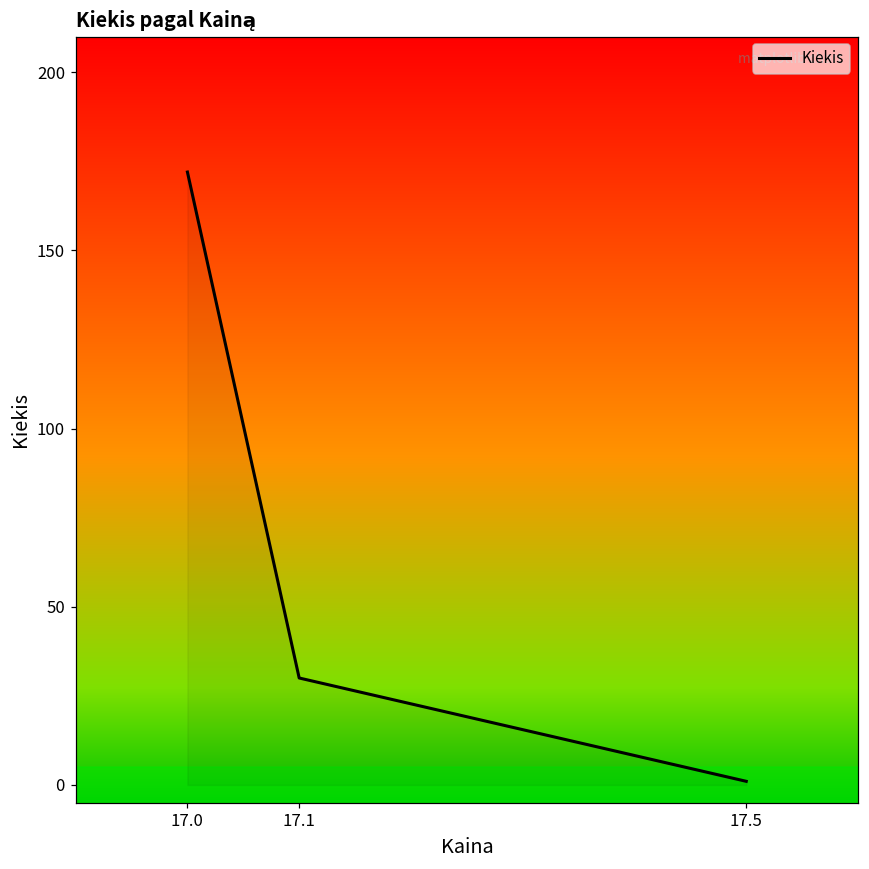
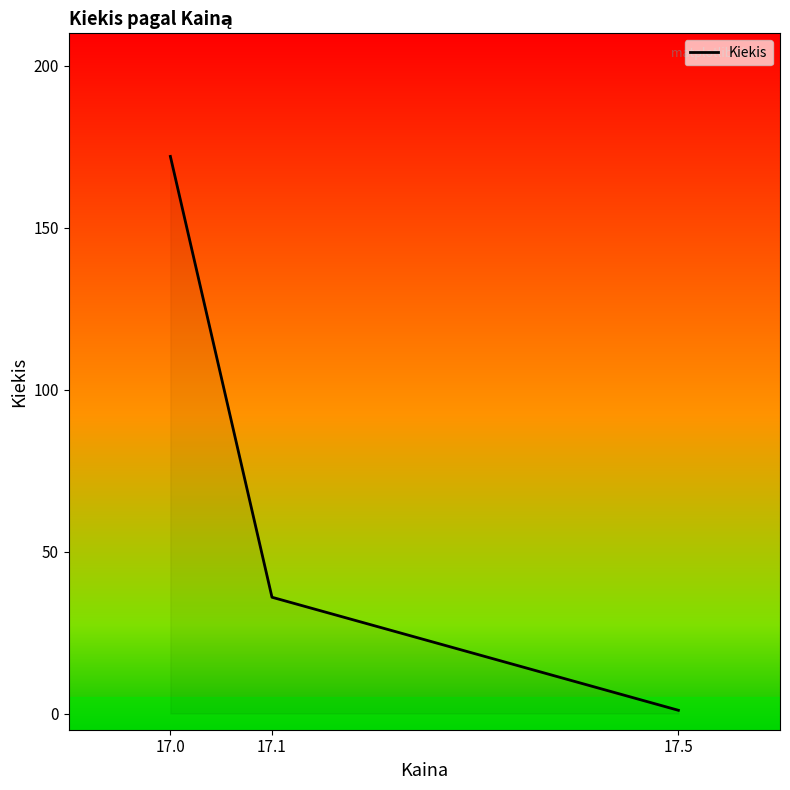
  {
    "17.0": 172,
-   "17.1": 30
+   "17.1": 36
  }
